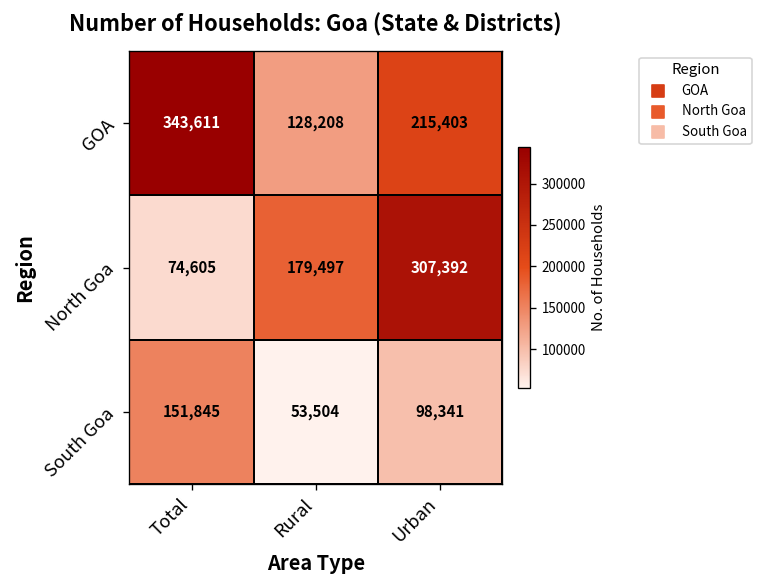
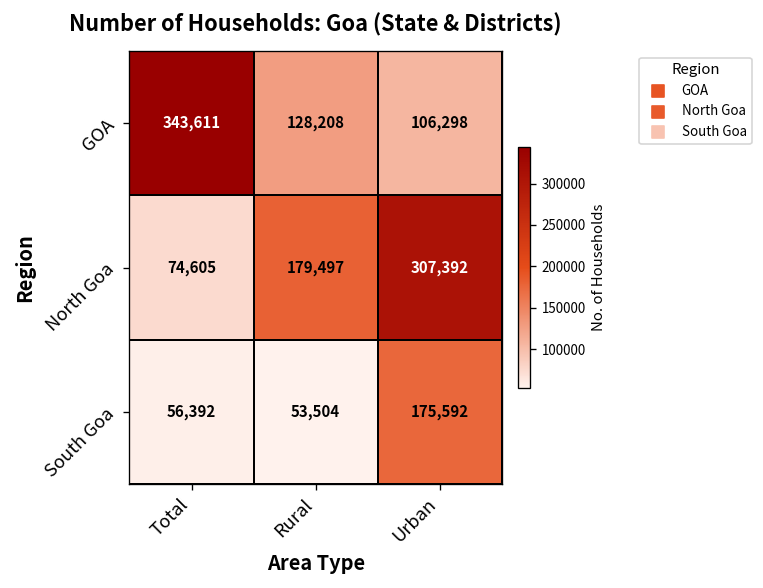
  {
    "GOA": {
      "Total": "343,611",
      "Rural": "128,208",
-     "Urban": "215,403"
+     "Urban": "106,298"
    },
    "North Goa": {
      "Total": "74,605",
      "Rural": "179,497",
      "Urban": "307,392"
    },
    "South Goa": {
-     "Total": "151,845",
+     "Total": "56,392",
      "Rural": "53,504",
-     "Urban": "98,341"
+     "Urban": "175,592"
    }
  }
